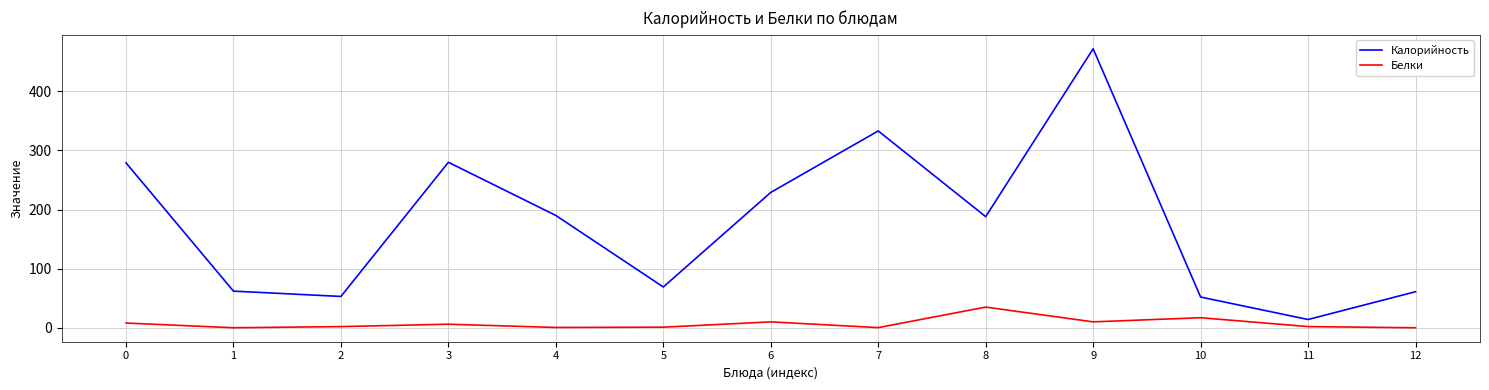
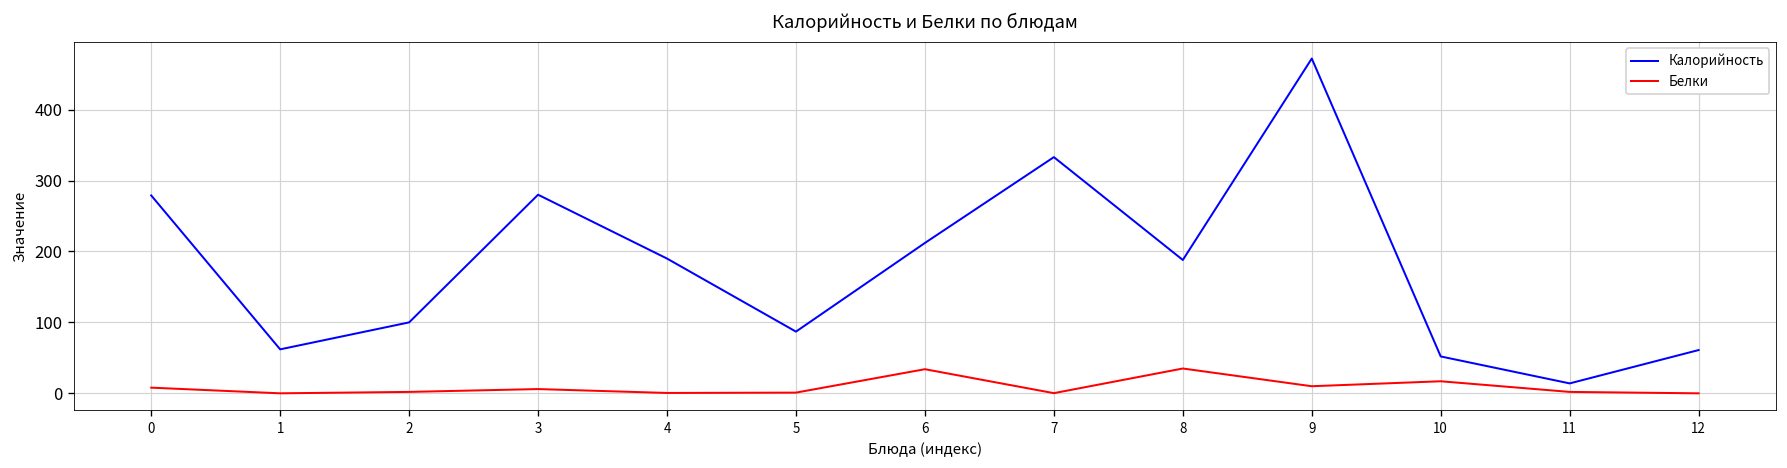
  {
    "Калорийность": {
      "0": 280,
      "1": 60,
-     "2": 50,
+     "2": 100,
      "3": 280,
      "4": 190,
-     "5": 70,
-     "6": 230,
+     "5": 90,
+     "6": 210,
      "7": 330,
      "8": 190,
      "9": 470,
      "10": 50,
      "11": 10,
      "12": 60
    },
    "Белки": {
      "0": 10,
      "1": 0,
      "2": 0,
      "3": 10,
      "4": 0,
      "5": 0,
-     "6": 10,
+     "6": 30,
      "7": 0,
      "8": 40,
      "9": 10,
      "10": 20,
      "11": 0,
      "12": 0
    }
  }
